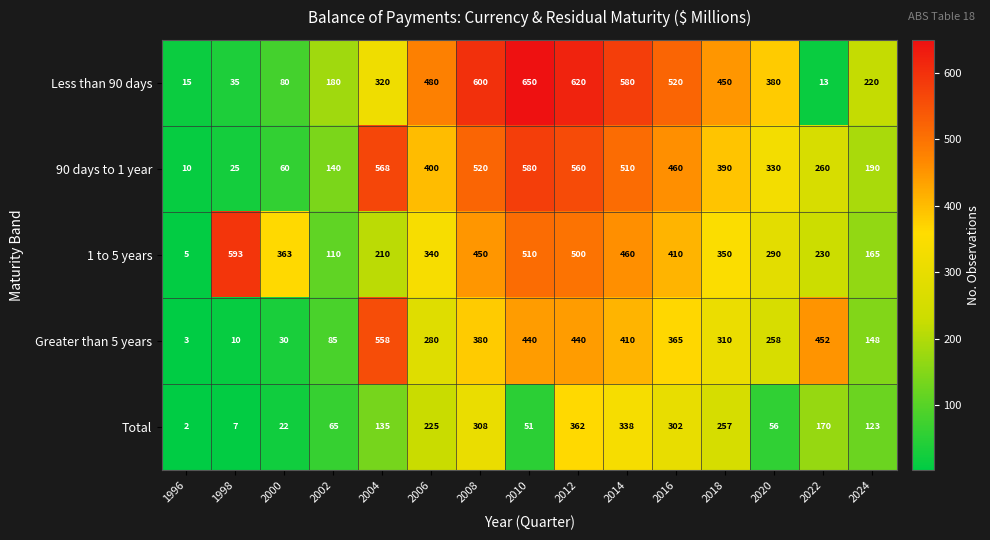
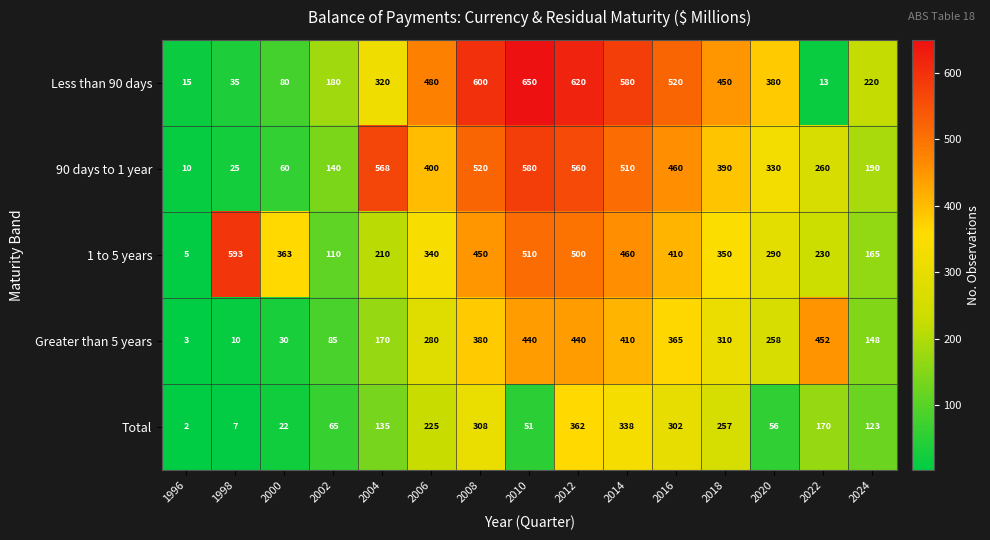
  {
    "Less than 90 days": {
      "1996": 15,
      "1998": 35,
      "2000": 80,
      "2002": 180,
      "2004": 320,
      "2006": 480,
      "2008": 600,
      "2010": 650,
      "2012": 620,
      "2014": 580,
      "2016": 520,
      "2018": 450,
      "2020": 380,
      "2022": 13,
      "2024": 220
    },
    "90 days to 1 year": {
      "1996": 10,
      "1998": 25,
      "2000": 60,
      "2002": 140,
      "2004": 568,
      "2006": 400,
      "2008": 520,
      "2010": 580,
      "2012": 560,
      "2014": 510,
      "2016": 460,
      "2018": 390,
      "2020": 330,
      "2022": 260,
      "2024": 190
    },
    "1 to 5 years": {
      "1996": 5,
      "1998": 593,
      "2000": 363,
      "2002": 110,
      "2004": 210,
      "2006": 340,
      "2008": 450,
      "2010": 510,
      "2012": 500,
      "2014": 460,
      "2016": 410,
      "2018": 350,
      "2020": 290,
      "2022": 230,
      "2024": 165
    },
    "Greater than 5 years": {
      "1996": 3,
      "1998": 10,
      "2000": 30,
      "2002": 85,
-     "2004": 558,
+     "2004": 170,
      "2006": 280,
      "2008": 380,
      "2010": 440,
      "2012": 440,
      "2014": 410,
      "2016": 365,
      "2018": 310,
      "2020": 258,
      "2022": 452,
      "2024": 148
    },
    "Total": {
      "1996": 2,
      "1998": 7,
      "2000": 22,
      "2002": 65,
      "2004": 135,
      "2006": 225,
      "2008": 308,
      "2010": 51,
      "2012": 362,
      "2014": 338,
      "2016": 302,
      "2018": 257,
      "2020": 56,
      "2022": 170,
      "2024": 123
    }
  }
